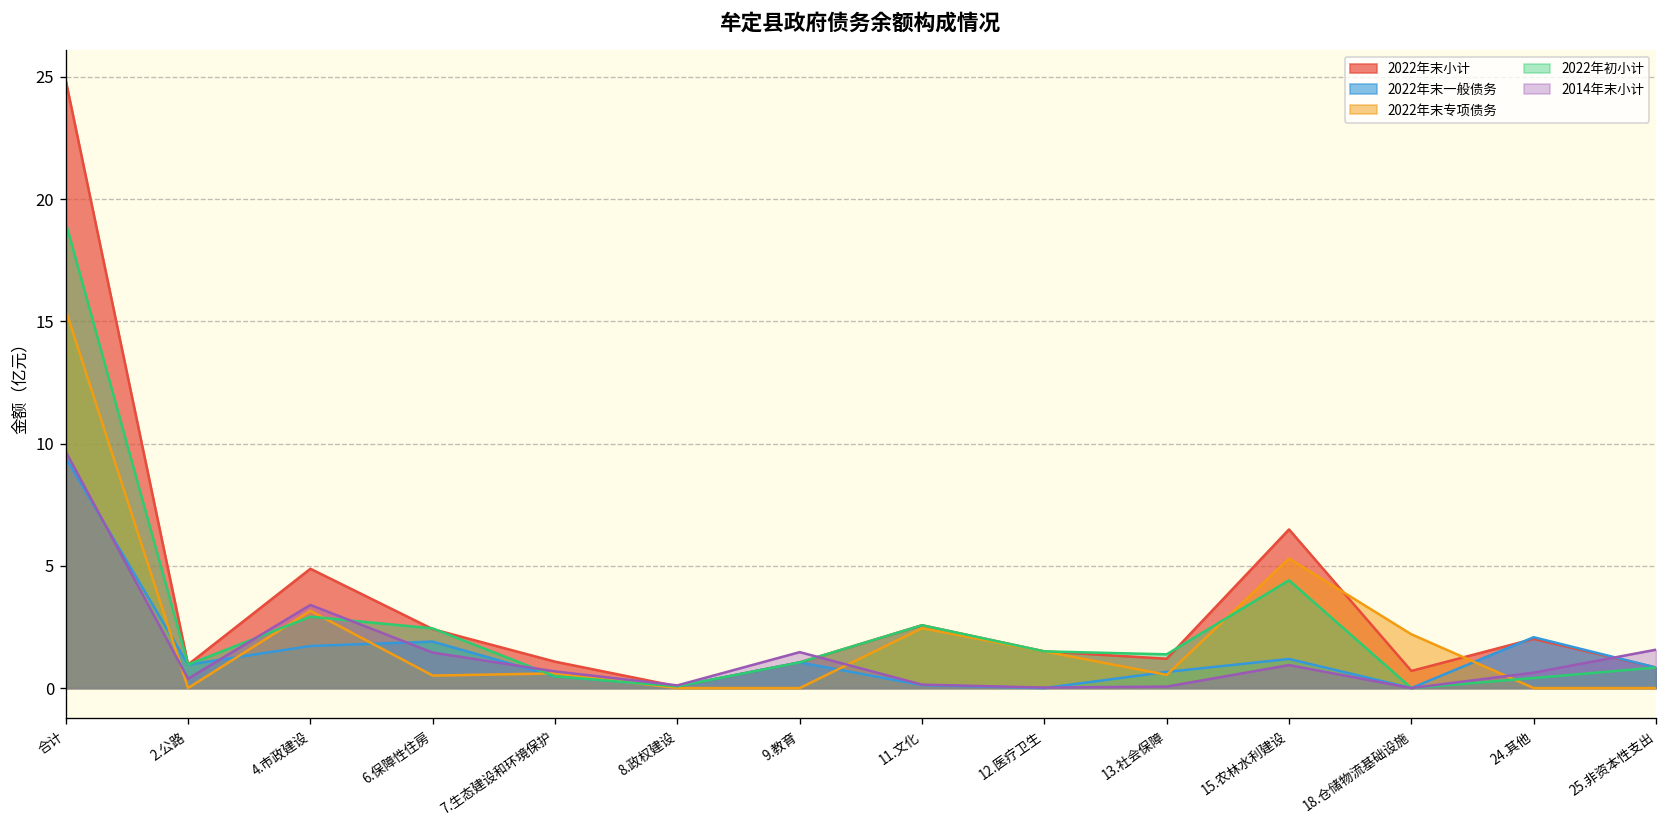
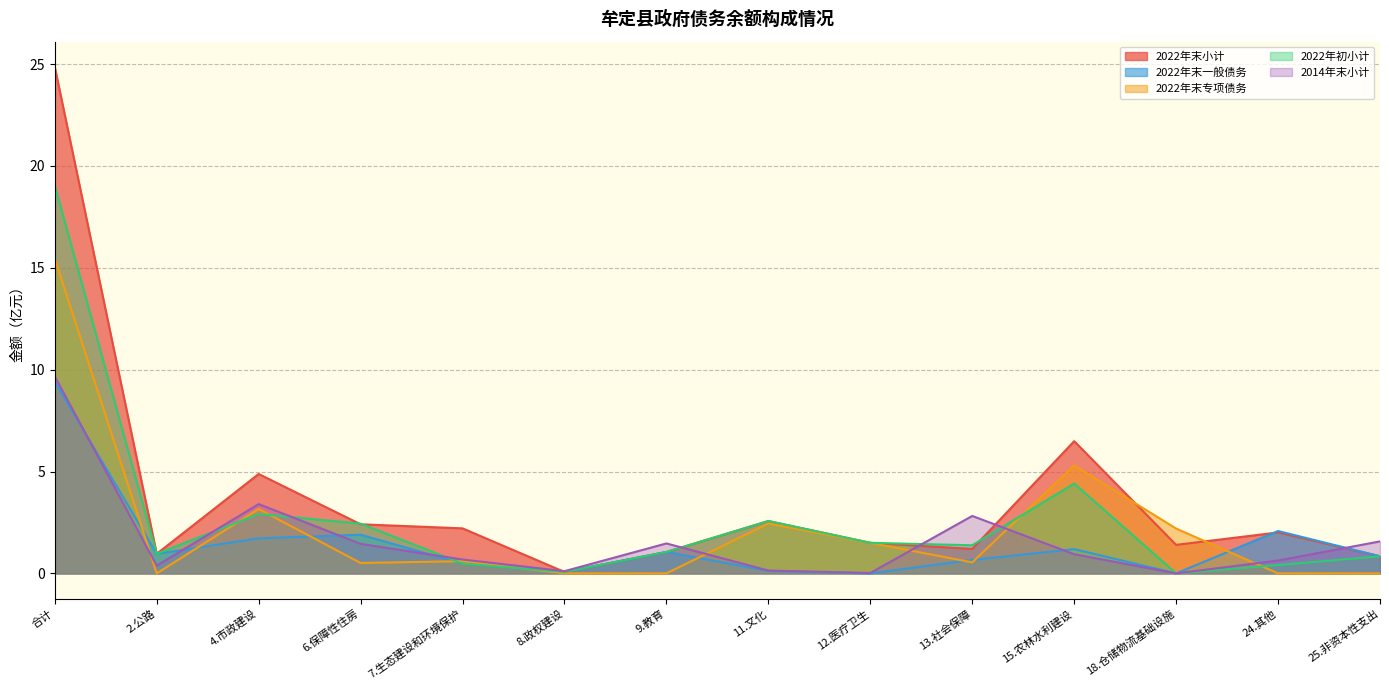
  {
    "2022年末小计": {
      "合计": 24.9,
      "4.市政建设": 4.9,
-     "7.生态建设和环境保护": 1.1,
+     "7.生态建设和环境保护": 2.2,
      "13.社会保障": 1.2,
      "15.农林水利建设": 6.5,
-     "18.仓储物流基础设施": 0.7
+     "18.仓储物流基础设施": 1.4
    },
    "2022年末一般债务": {
      "合计": 9.4,
      "4.市政建设": 1.7,
      "6.保障性住房": 1.9,
      "15.农林水利建设": 1.2
    },
    "2022年末专项债务": {
      "合计": 15.5,
      "2.公路": 0.0,
      "4.市政建设": 3.2,
      "6.保障性住房": 0.5,
      "9.教育": 0.0,
      "15.农林水利建设": 5.3,
      "18.仓储物流基础设施": 2.2,
      "24.其他": 0.0,
      "25.非资本性支出": 0.0
    },
    "2022年初小计": {
      "合计": 19.0,
      "4.市政建设": 2.9,
      "13.社会保障": 1.4,
      "15.农林水利建设": 4.4,
      "24.其他": 0.4
    },
    "2014年末小计": {
      "合计": 9.7,
      "2.公路": 0.4,
      "4.市政建设": 3.4,
      "6.保障性住房": 1.5,
      "9.教育": 1.5,
-     "13.社会保障": 0.1,
+     "13.社会保障": 2.8,
      "15.农林水利建设": 0.9,
      "24.其他": 0.6,
      "25.非资本性支出": 1.6
    }
  }
